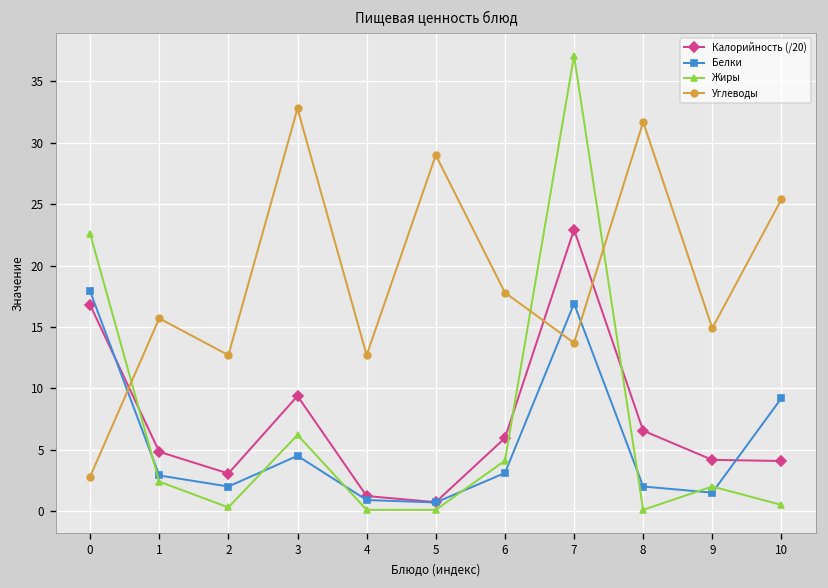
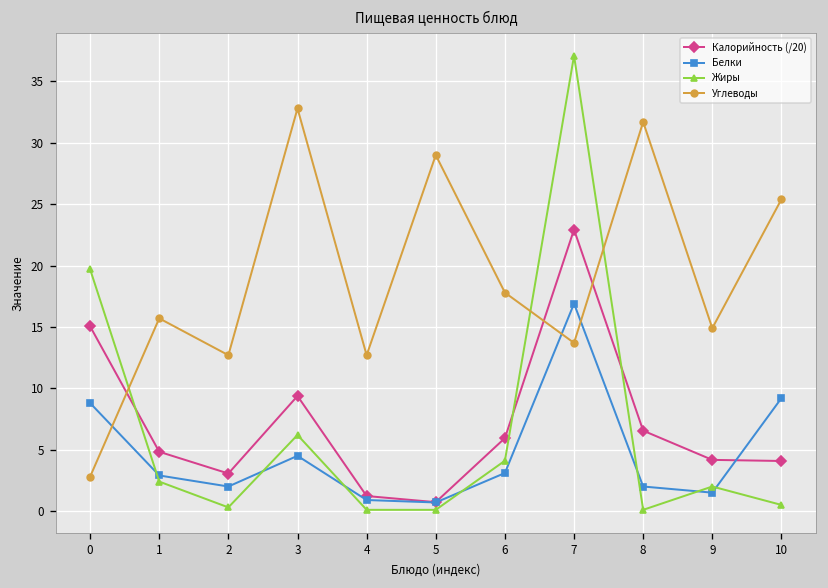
  {
    "Калорийность (/20)": {
-     "0": 16.8,
+     "0": 15.1,
      "1": 4.8,
      "2": 3.1,
      "3": 9.4,
      "4": 1.2,
      "6": 5.9,
      "7": 22.9,
      "8": 6.6,
      "9": 4.2,
      "10": 4.1
    },
    "Белки": {
-     "0": 17.9,
+     "0": 8.8,
      "1": 2.9,
      "2": 2.0,
      "3": 4.5,
      "4": 0.9,
      "6": 3.1,
      "7": 16.9,
      "8": 2.0,
      "9": 1.5,
      "10": 9.2
    },
    "Жиры": {
-     "0": 22.6,
+     "0": 19.7,
      "1": 2.4,
      "2": 0.3,
      "3": 6.2,
      "4": 0.1,
      "5": 0.1,
      "6": 4.1,
      "7": 37.1,
      "8": 0.1,
      "9": 2.0,
      "10": 0.5
    },
    "Углеводы": {
      "0": 2.8,
      "1": 15.7,
      "2": 12.7,
      "3": 32.8,
      "4": 12.7,
      "5": 29.0,
      "6": 17.8,
      "7": 13.7,
      "8": 31.7,
      "9": 14.9,
      "10": 25.4
    }
  }
